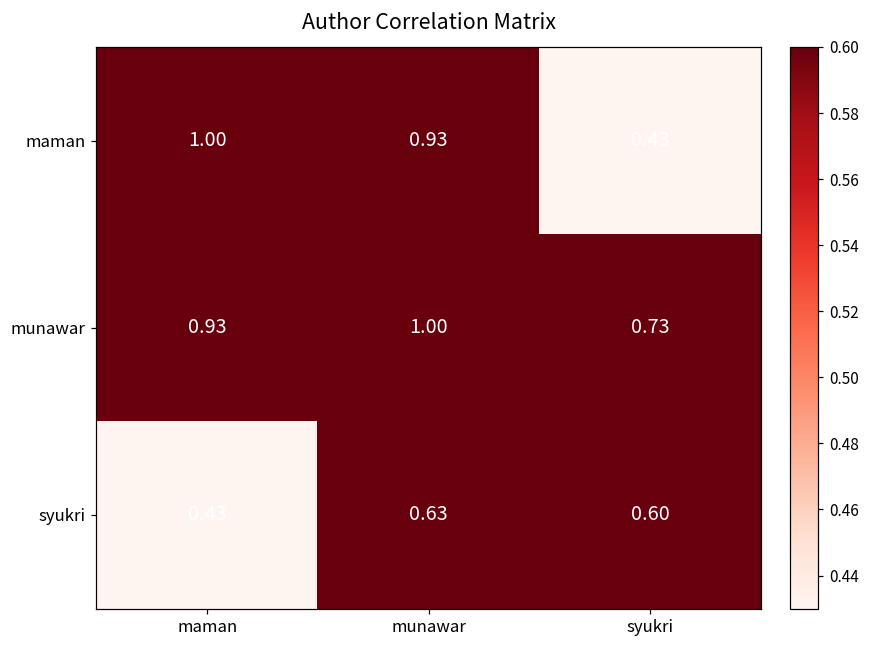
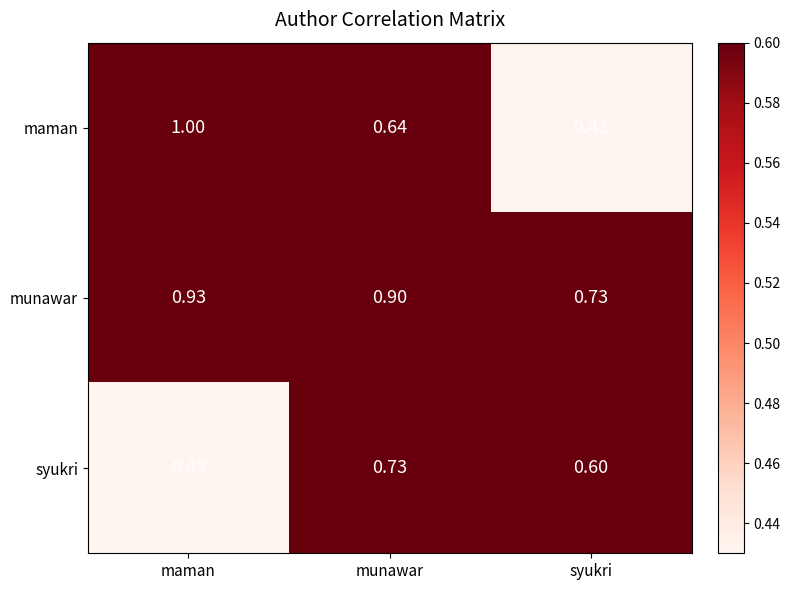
  {
    "maman": {
      "maman": 1.00,
-     "munawar": 0.93
+     "munawar": 0.64
    },
    "munawar": {
      "maman": 0.93,
-     "munawar": 1.00,
+     "munawar": 0.90,
      "syukri": 0.73
    },
    "syukri": {
-     "munawar": 0.63,
+     "munawar": 0.73,
      "syukri": 0.60
    }
  }
